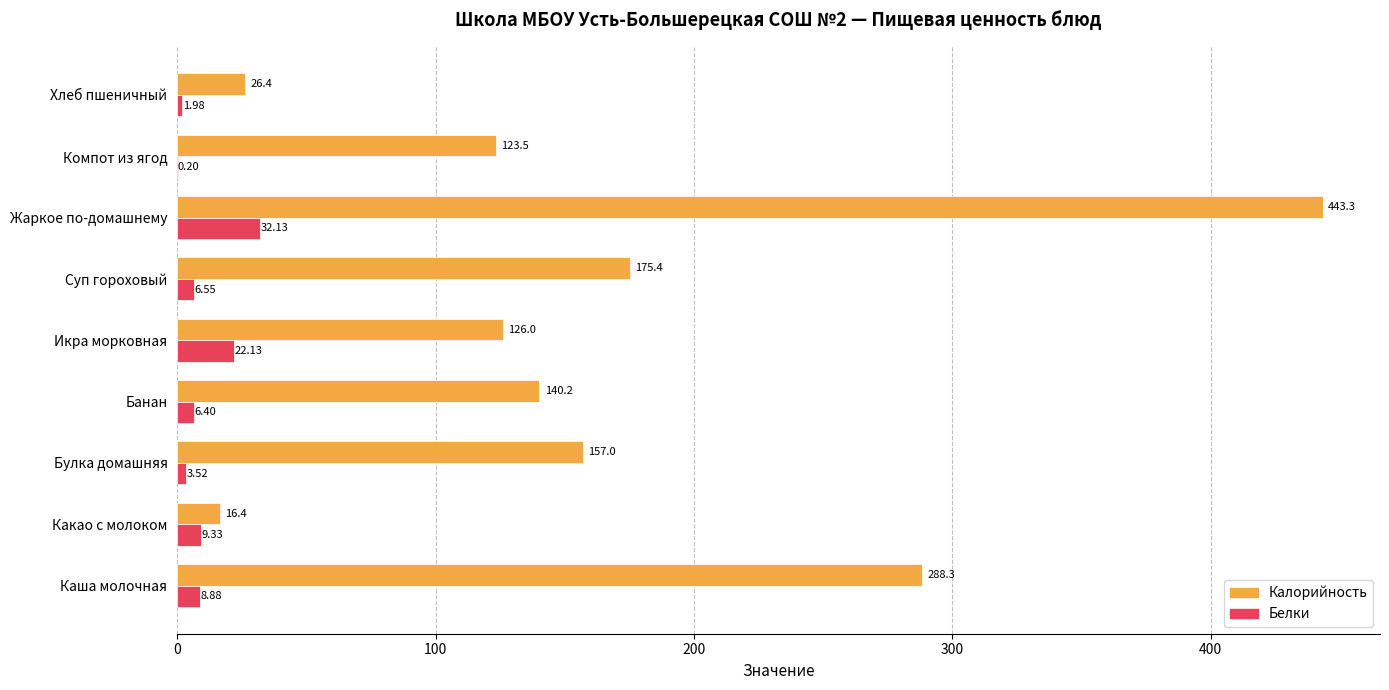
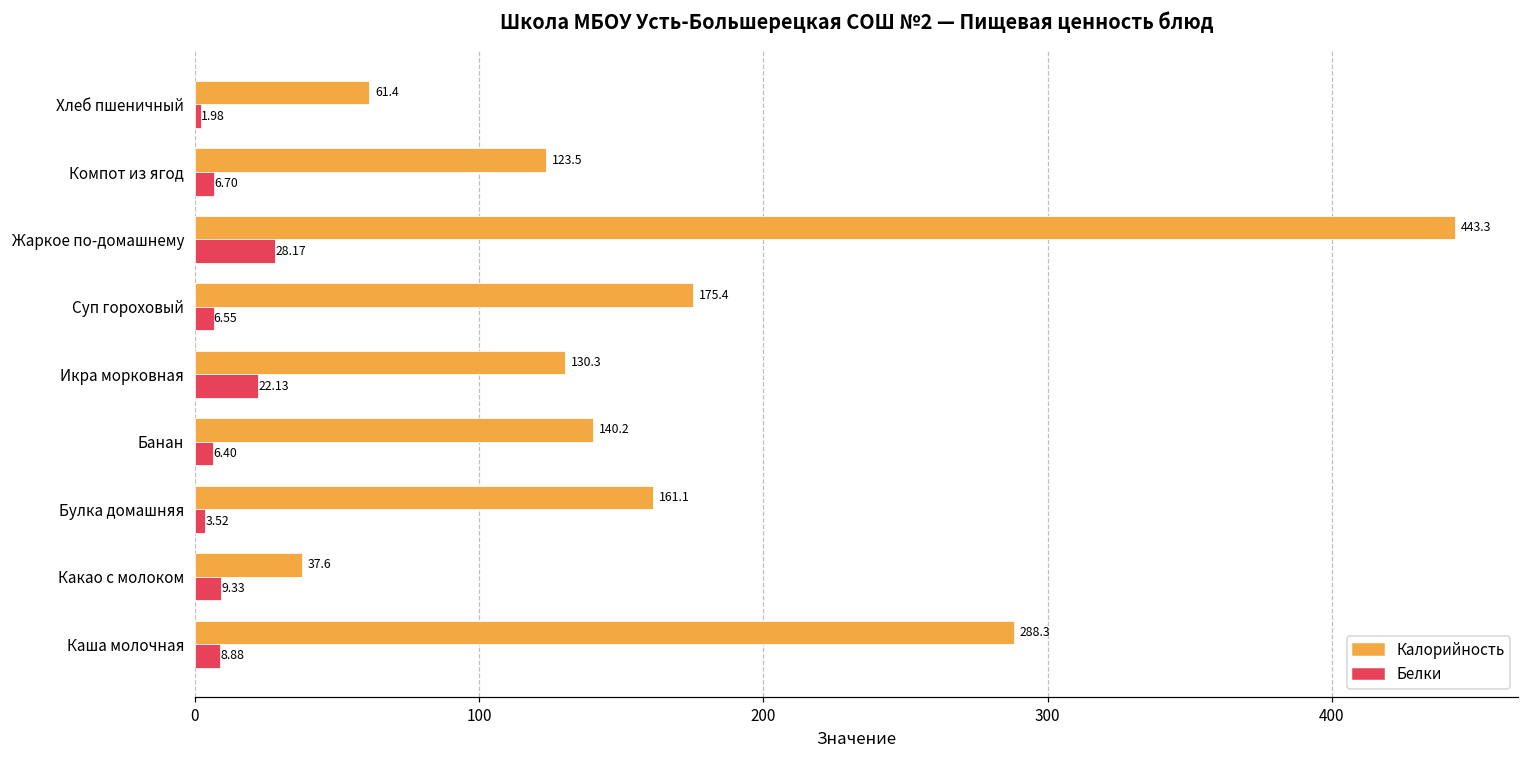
  {
    "Калорийность": {
-     "Хлеб пшеничный": 26.4,
+     "Хлеб пшеничный": 61.4,
      "Компот из ягод": 123.5,
      "Жаркое по-домашнему": 443.3,
      "Суп гороховый": 175.4,
-     "Икра морковная": 126.0,
+     "Икра морковная": 130.3,
      "Банан": 140.2,
-     "Булка домашняя": 157.0,
-     "Какао с молоком": 16.4,
+     "Булка домашняя": 161.1,
+     "Какао с молоком": 37.6,
      "Каша молочная": 288.3
    },
    "Белки": {
      "Хлеб пшеничный": 1.98,
-     "Компот из ягод": 0.20,
-     "Жаркое по-домашнему": 32.13,
+     "Компот из ягод": 6.70,
+     "Жаркое по-домашнему": 28.17,
      "Суп гороховый": 6.55,
      "Икра морковная": 22.13,
      "Банан": 6.40,
      "Булка домашняя": 3.52,
      "Какао с молоком": 9.33,
      "Каша молочная": 8.88
    }
  }
